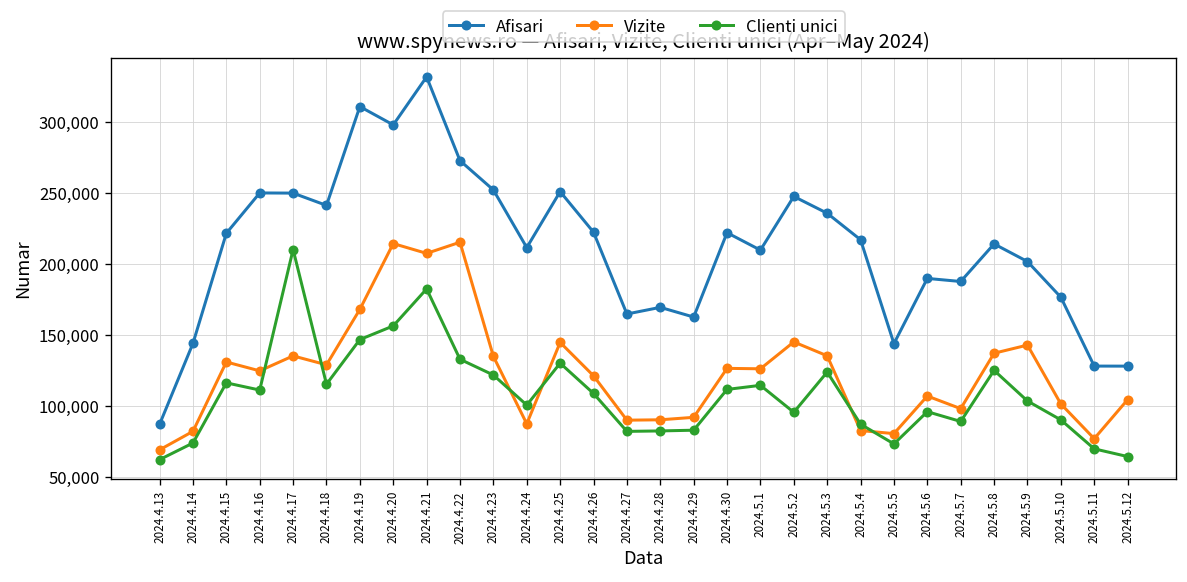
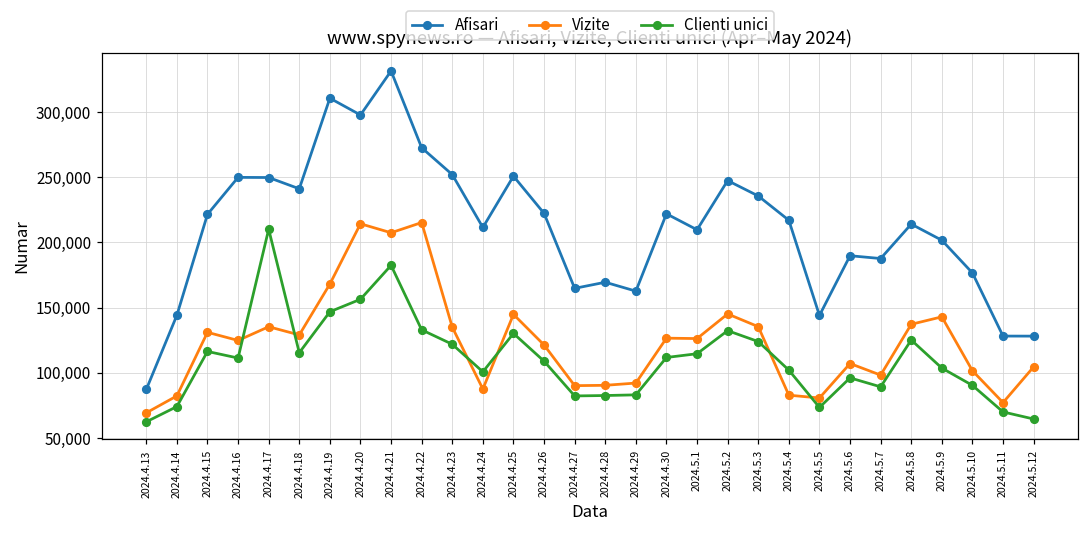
  {
    "Afisari": {
      "2024.4.13": "87,000",
      "2024.4.14": "144,000",
      "2024.4.15": "221,000",
      "2024.4.16": "250,000",
      "2024.4.17": "250,000",
      "2024.4.18": "241,000",
      "2024.4.19": "311,000",
      "2024.4.20": "298,000",
      "2024.4.21": "331,000",
      "2024.4.22": "273,000",
      "2024.4.23": "252,000",
      "2024.4.24": "211,000",
      "2024.4.25": "251,000",
      "2024.4.26": "222,000",
      "2024.4.27": "165,000",
      "2024.4.28": "169,000",
      "2024.4.29": "163,000",
      "2024.4.30": "222,000",
      "2024.5.1": "210,000",
      "2024.5.2": "247,000",
      "2024.5.3": "236,000",
      "2024.5.4": "217,000",
      "2024.5.5": "144,000",
      "2024.5.6": "190,000",
      "2024.5.7": "188,000",
      "2024.5.8": "214,000",
      "2024.5.9": "202,000",
      "2024.5.10": "177,000",
      "2024.5.11": "128,000",
      "2024.5.12": "128,000"
    },
    "Vizite": {
      "2024.4.13": "69,000",
      "2024.4.14": "82,000",
      "2024.4.15": "131,000",
      "2024.4.16": "125,000",
      "2024.4.17": "135,000",
      "2024.4.18": "129,000",
      "2024.4.19": "168,000",
      "2024.4.20": "214,000",
      "2024.4.21": "207,000",
      "2024.4.22": "215,000",
      "2024.4.23": "135,000",
      "2024.4.24": "88,000",
      "2024.4.25": "145,000",
      "2024.4.26": "121,000",
      "2024.4.27": "90,000",
      "2024.4.28": "90,000",
      "2024.4.29": "92,000",
      "2024.4.30": "126,000",
      "2024.5.1": "126,000",
      "2024.5.2": "145,000",
      "2024.5.3": "135,000",
      "2024.5.4": "83,000",
      "2024.5.5": "81,000",
      "2024.5.6": "107,000",
      "2024.5.7": "98,000",
      "2024.5.8": "137,000",
      "2024.5.9": "143,000",
      "2024.5.10": "102,000",
      "2024.5.11": "77,000",
      "2024.5.12": "104,000"
    },
    "Clienti unici": {
      "2024.4.13": "62,000",
      "2024.4.14": "74,000",
      "2024.4.15": "116,000",
      "2024.4.16": "111,000",
      "2024.4.17": "210,000",
      "2024.4.18": "115,000",
      "2024.4.19": "147,000",
      "2024.4.20": "156,000",
      "2024.4.21": "182,000",
      "2024.4.22": "133,000",
      "2024.4.23": "122,000",
      "2024.4.24": "101,000",
      "2024.4.25": "130,000",
      "2024.4.26": "109,000",
      "2024.4.27": "82,000",
      "2024.4.28": "83,000",
      "2024.4.29": "83,000",
      "2024.4.30": "112,000",
      "2024.5.1": "115,000",
-     "2024.5.2": "96,000",
+     "2024.5.2": "132,000",
      "2024.5.3": "124,000",
-     "2024.5.4": "87,000",
+     "2024.5.4": "102,000",
      "2024.5.5": "73,000",
      "2024.5.6": "96,000",
      "2024.5.7": "89,000",
      "2024.5.8": "125,000",
      "2024.5.9": "104,000",
      "2024.5.10": "90,000",
      "2024.5.11": "70,000",
      "2024.5.12": "65,000"
    }
  }
